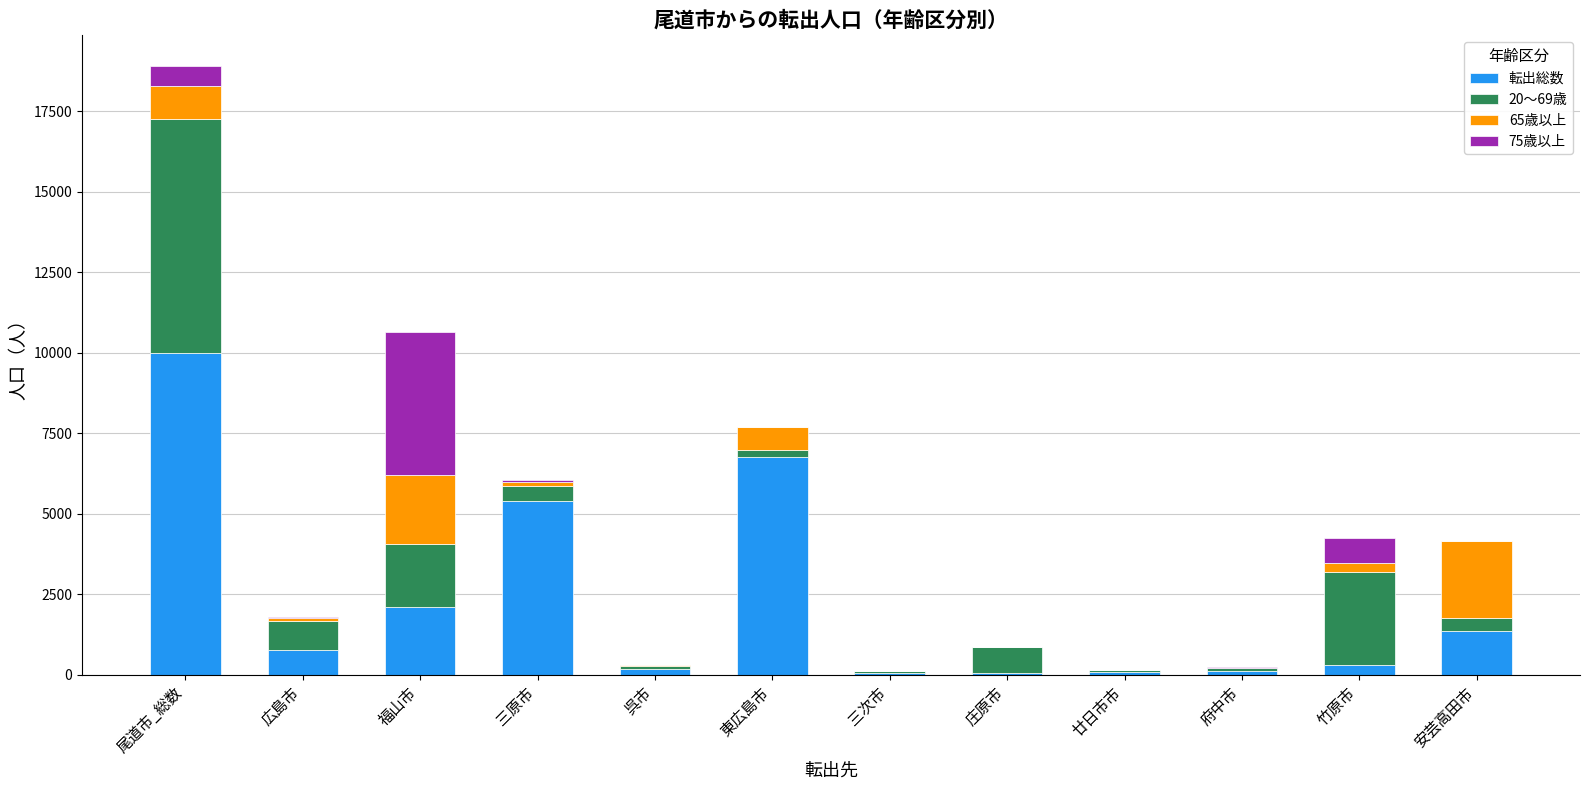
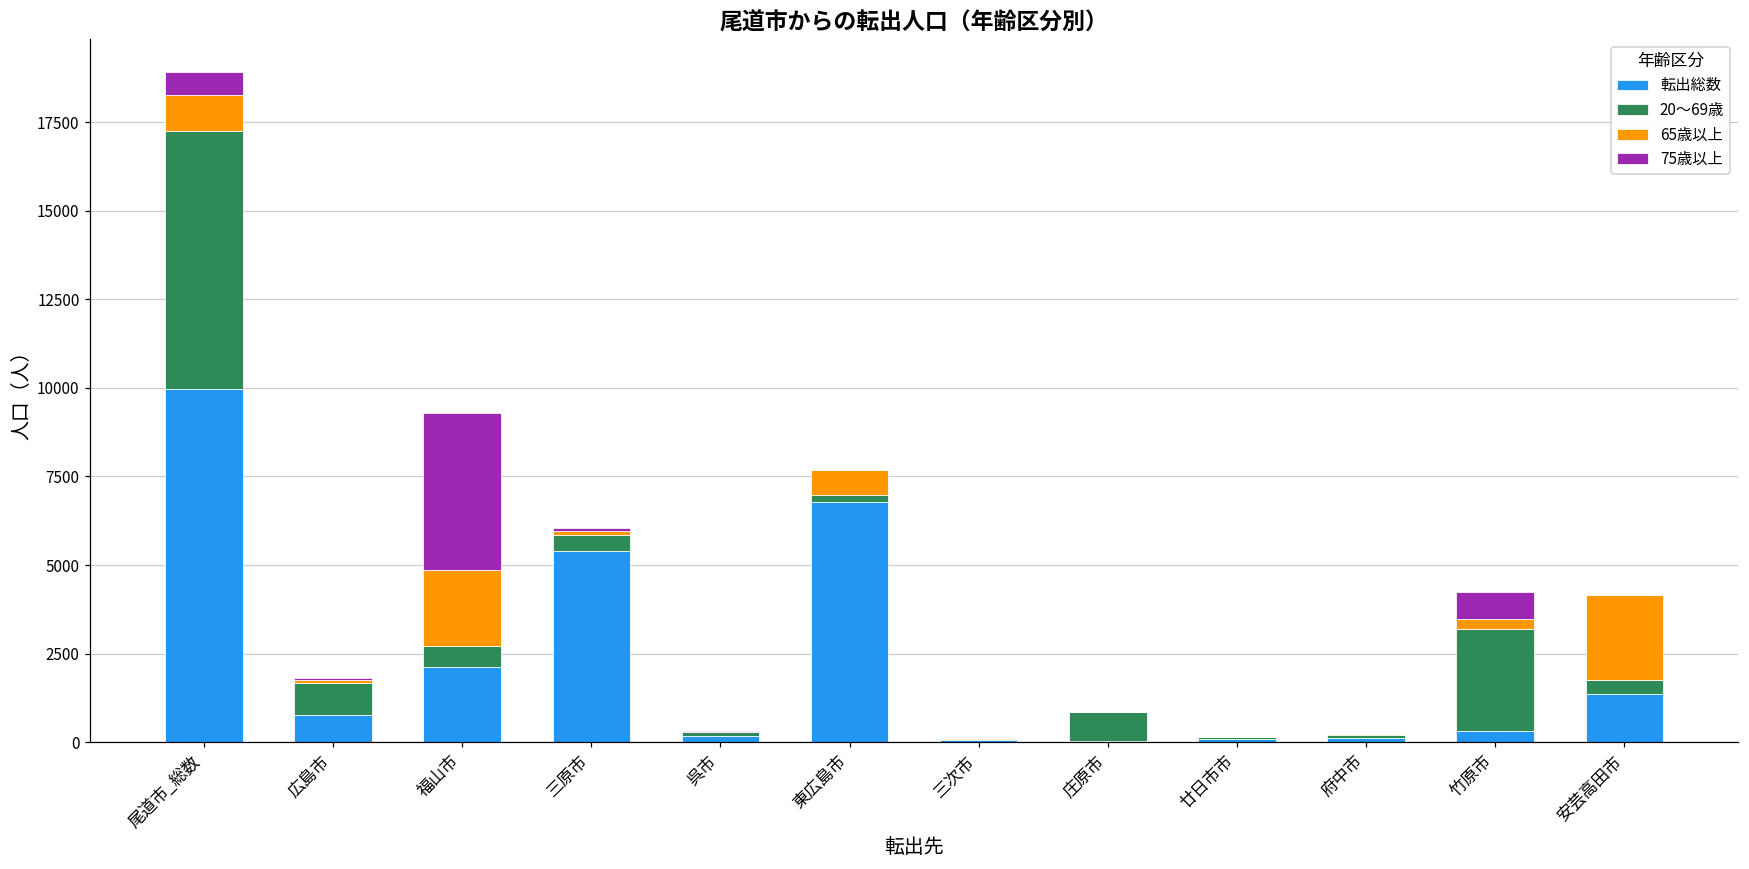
  {
    "転出総数": {
      "尾道市_総数": 10000,
      "広島市": 800,
      "福山市": 2100,
      "三原市": 5400,
      "呉市": 200,
      "東広島市": 6800,
      "廿日市市": 100,
      "府中市": 100,
      "竹原市": 300,
      "安芸高田市": 1400
    },
    "20～69歳": {
      "尾道市_総数": 7300,
      "広島市": 900,
-     "福山市": 2000,
+     "福山市": 600,
      "三原市": 500,
      "呉市": 100,
      "東広島市": 200,
      "庄原市": 800,
      "府中市": 100,
      "竹原市": 2900,
      "安芸高田市": 400
    },
    "65歳以上": {
      "尾道市_総数": 1000,
      "広島市": 100,
      "福山市": 2100,
      "三原市": 100,
      "東広島市": 700,
      "竹原市": 300,
      "安芸高田市": 2400
    },
    "75歳以上": {
      "尾道市_総数": 600,
      "福山市": 4400,
      "竹原市": 800
    }
  }
